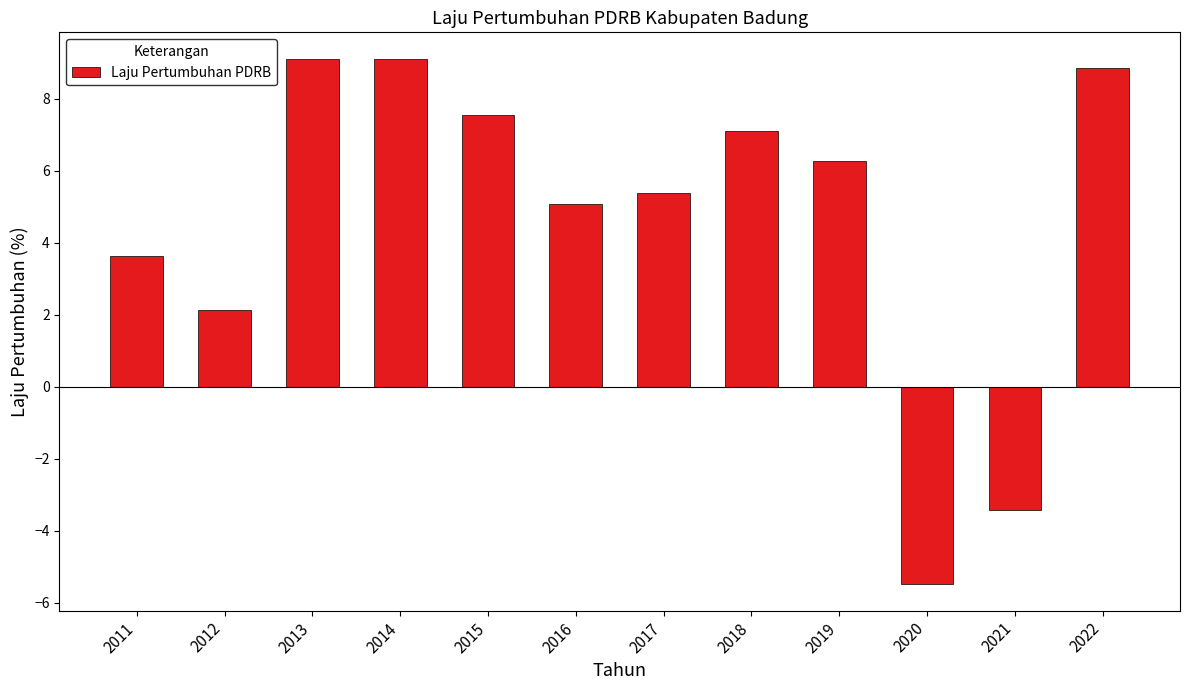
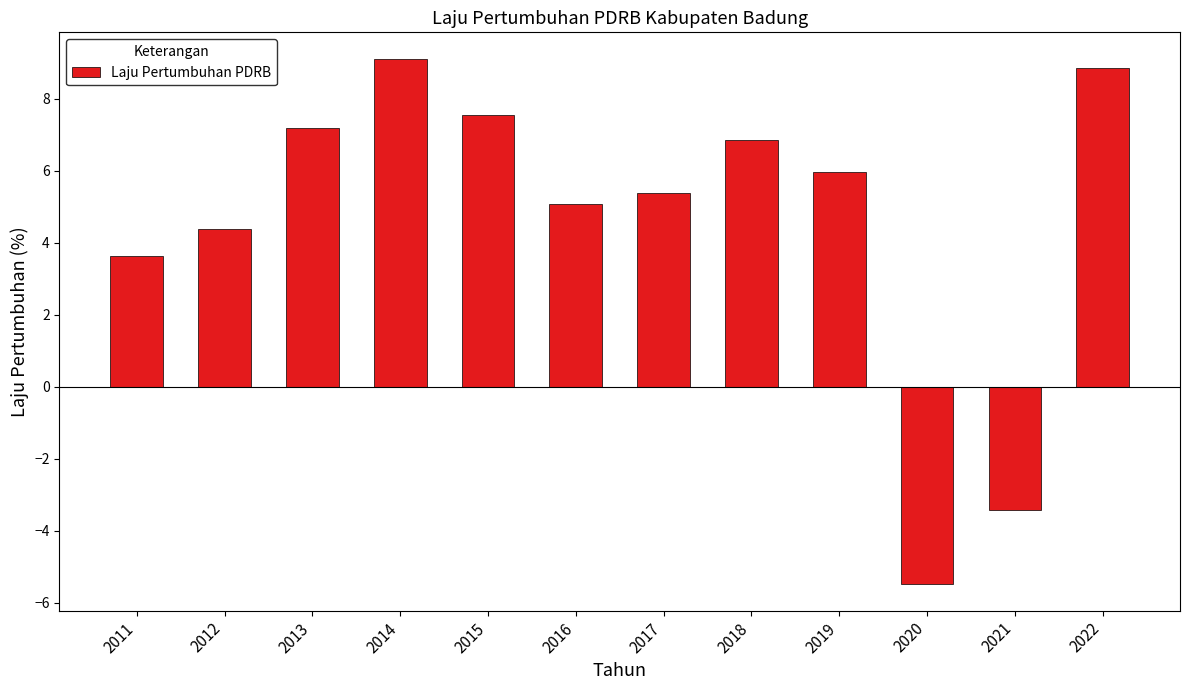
  {
    "2011": 3.6,
-   "2012": 2.1,
-   "2013": 9.1,
+   "2012": 4.4,
+   "2013": 7.2,
    "2014": 9.1,
    "2015": 7.6,
    "2016": 5.1,
    "2017": 5.4,
-   "2018": 7.1,
-   "2019": 6.3,
+   "2018": 6.9,
+   "2019": 6.0,
    "2020": -5.5,
    "2021": -3.4,
    "2022": 8.9
  }
